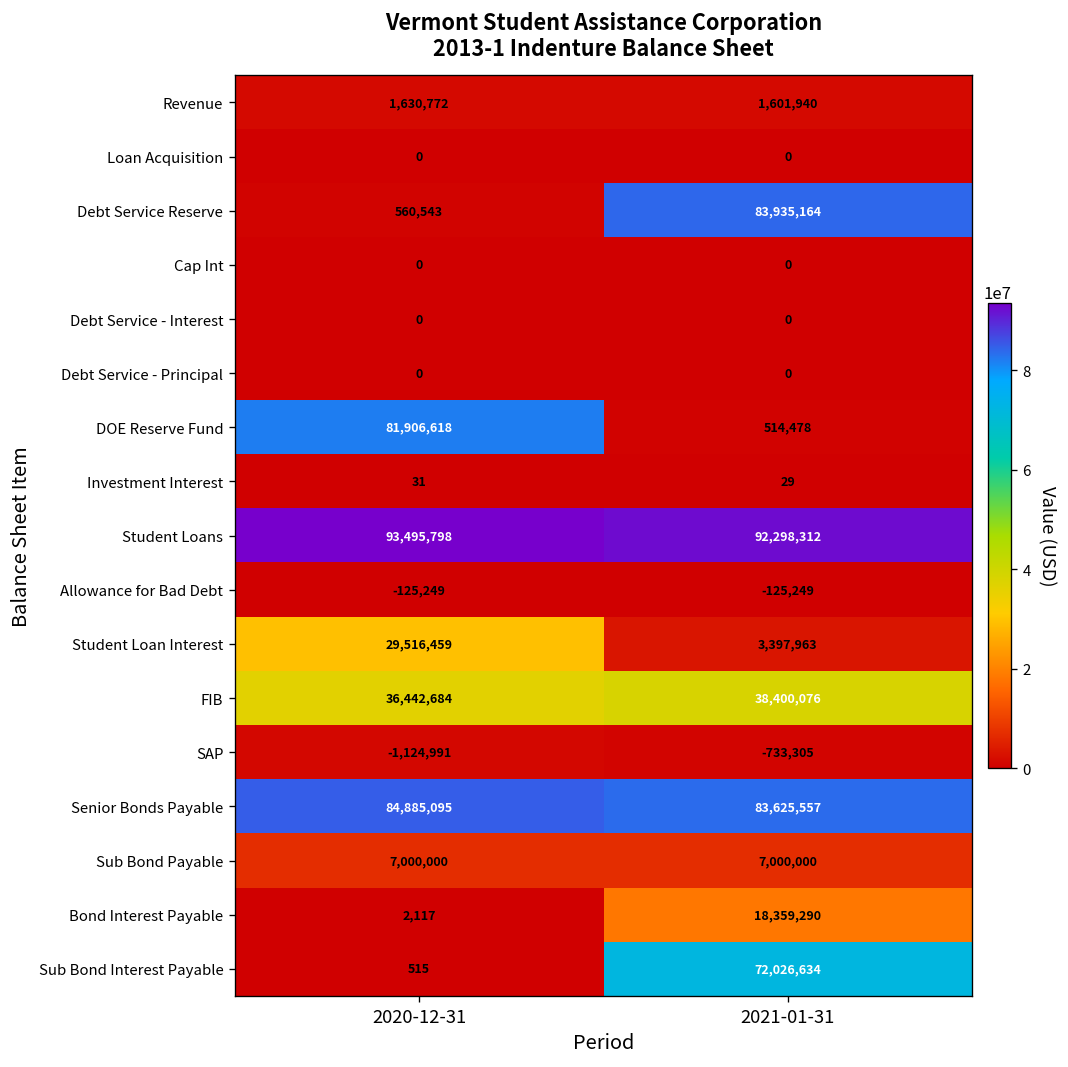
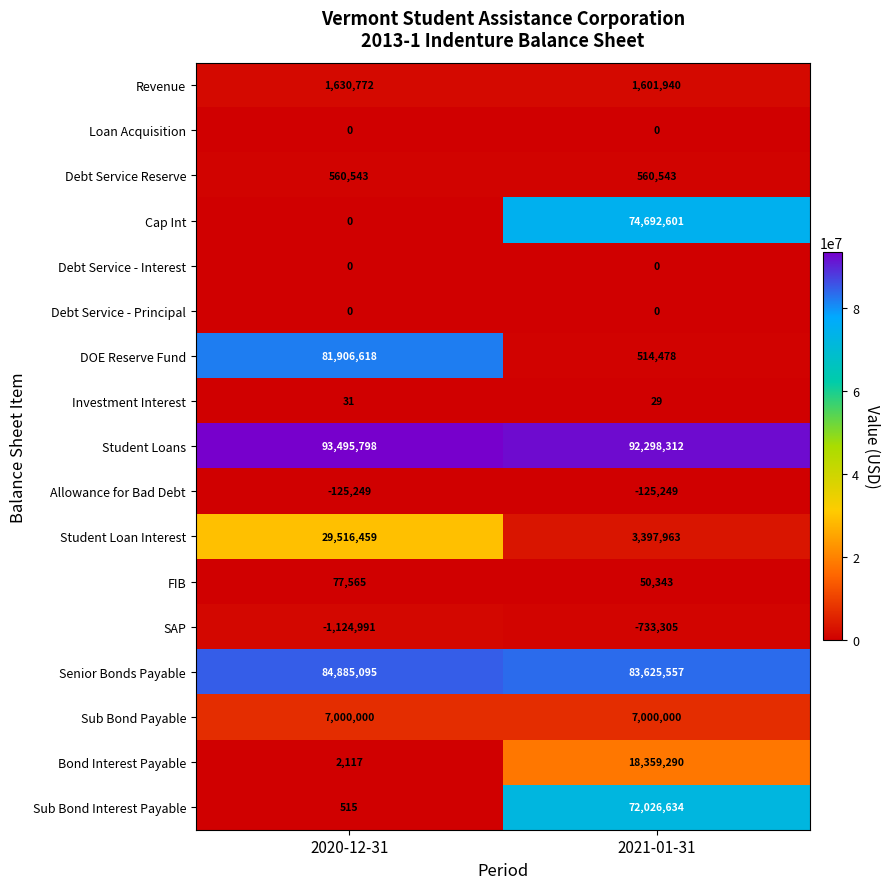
  {
    "Revenue": {
      "2020-12-31": "1,630,772",
      "2021-01-31": "1,601,940"
    },
    "Loan Acquisition": {
      "2020-12-31": "0",
      "2021-01-31": "0"
    },
    "Debt Service Reserve": {
      "2020-12-31": "560,543",
-     "2021-01-31": "83,935,164"
+     "2021-01-31": "560,543"
    },
    "Cap Int": {
      "2020-12-31": "0",
-     "2021-01-31": "0"
+     "2021-01-31": "74,692,601"
    },
    "Debt Service - Interest": {
      "2020-12-31": "0",
      "2021-01-31": "0"
    },
    "Debt Service - Principal": {
      "2020-12-31": "0",
      "2021-01-31": "0"
    },
    "DOE Reserve Fund": {
      "2020-12-31": "81,906,618",
      "2021-01-31": "514,478"
    },
    "Investment Interest": {
      "2020-12-31": "31",
      "2021-01-31": "29"
    },
    "Student Loans": {
      "2020-12-31": "93,495,798",
      "2021-01-31": "92,298,312"
    },
    "Allowance for Bad Debt": {
      "2020-12-31": "-125,249",
      "2021-01-31": "-125,249"
    },
    "Student Loan Interest": {
      "2020-12-31": "29,516,459",
      "2021-01-31": "3,397,963"
    },
    "FIB": {
-     "2020-12-31": "36,442,684",
-     "2021-01-31": "38,400,076"
+     "2020-12-31": "77,565",
+     "2021-01-31": "50,343"
    },
    "SAP": {
      "2020-12-31": "-1,124,991",
      "2021-01-31": "-733,305"
    },
    "Senior Bonds Payable": {
      "2020-12-31": "84,885,095",
      "2021-01-31": "83,625,557"
    },
    "Sub Bond Payable": {
      "2020-12-31": "7,000,000",
      "2021-01-31": "7,000,000"
    },
    "Bond Interest Payable": {
      "2020-12-31": "2,117",
      "2021-01-31": "18,359,290"
    },
    "Sub Bond Interest Payable": {
      "2020-12-31": "515",
      "2021-01-31": "72,026,634"
    }
  }
